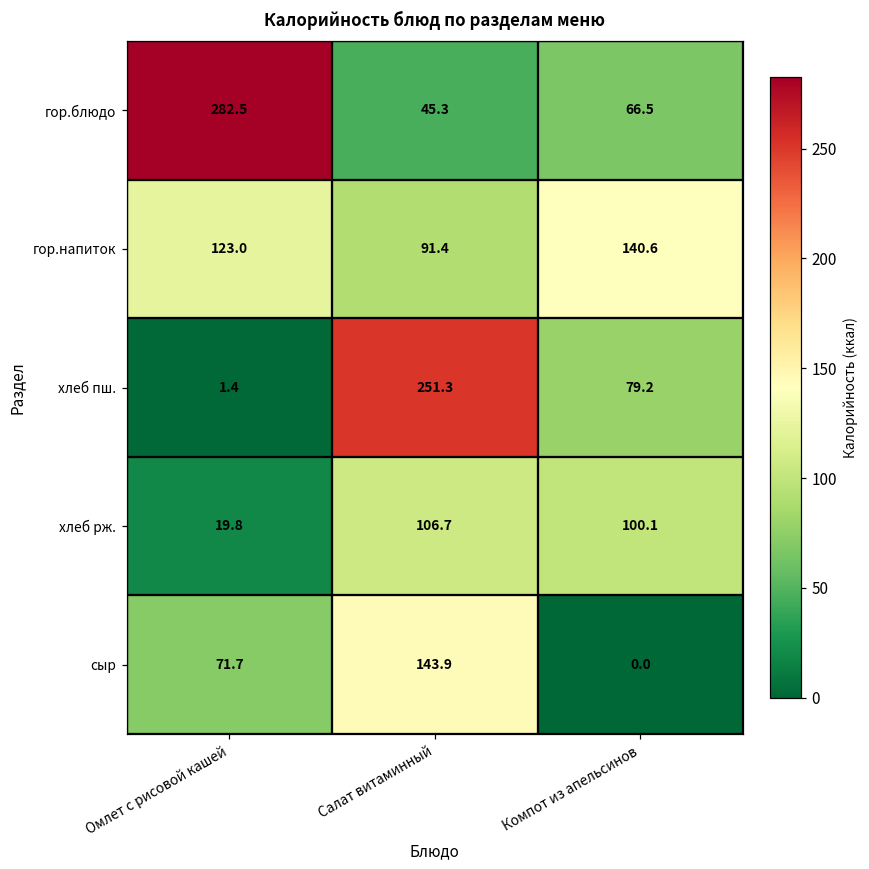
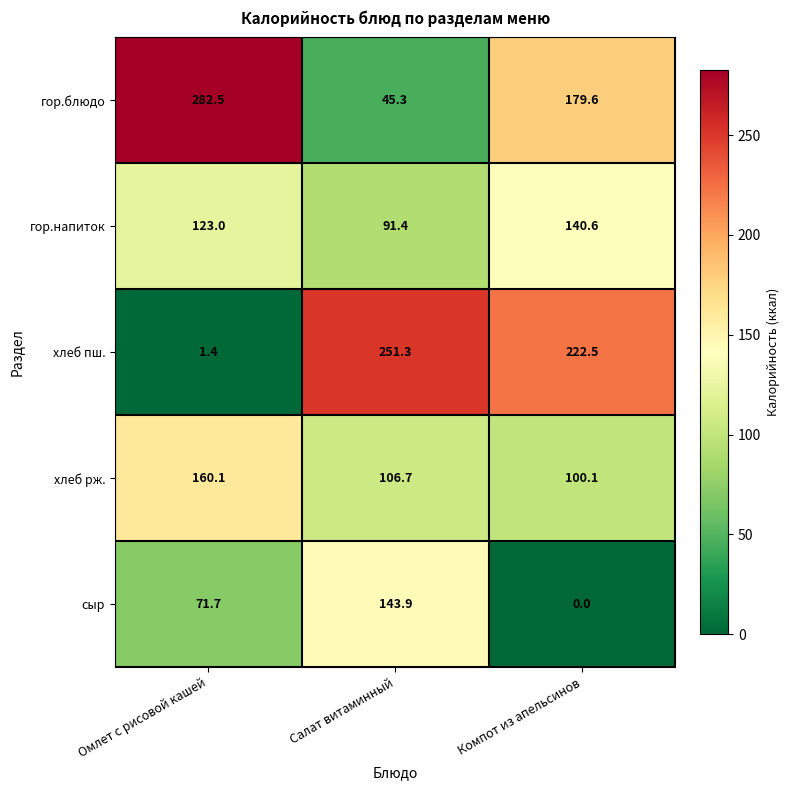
  {
    "гор.блюдо": {
      "Омлет с рисовой кашей": 282.5,
      "Салат витаминный": 45.3,
-     "Компот из апельсинов": 66.5
+     "Компот из апельсинов": 179.6
    },
    "гор.напиток": {
      "Омлет с рисовой кашей": 123.0,
      "Салат витаминный": 91.4,
      "Компот из апельсинов": 140.6
    },
    "хлеб пш.": {
      "Омлет с рисовой кашей": 1.4,
      "Салат витаминный": 251.3,
-     "Компот из апельсинов": 79.2
+     "Компот из апельсинов": 222.5
    },
    "хлеб рж.": {
-     "Омлет с рисовой кашей": 19.8,
+     "Омлет с рисовой кашей": 160.1,
      "Салат витаминный": 106.7,
      "Компот из апельсинов": 100.1
    },
    "сыр": {
      "Омлет с рисовой кашей": 71.7,
      "Салат витаминный": 143.9,
      "Компот из апельсинов": 0.0
    }
  }
